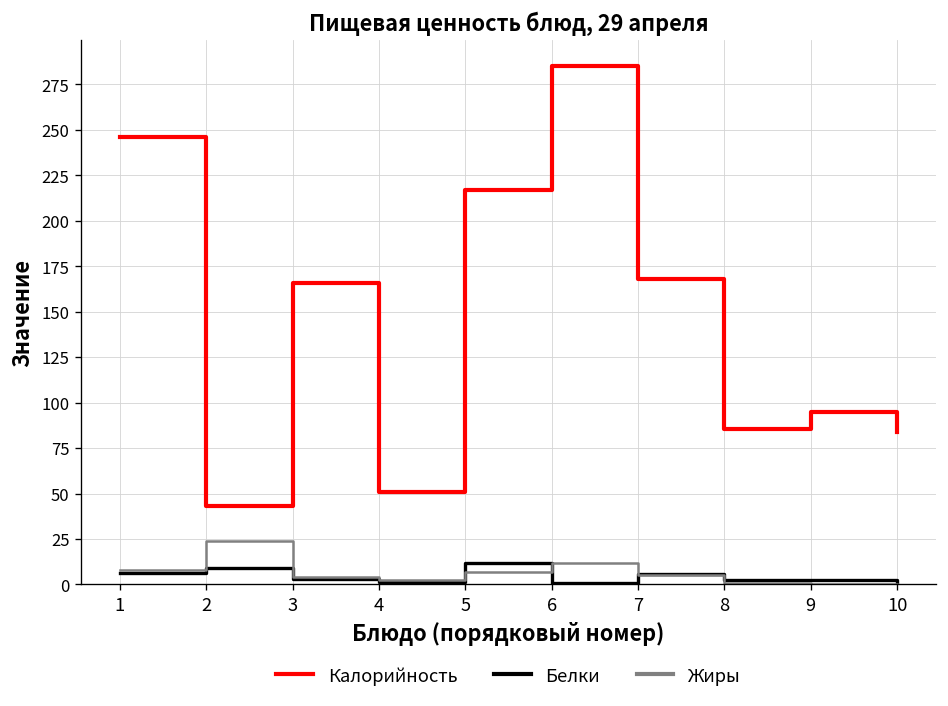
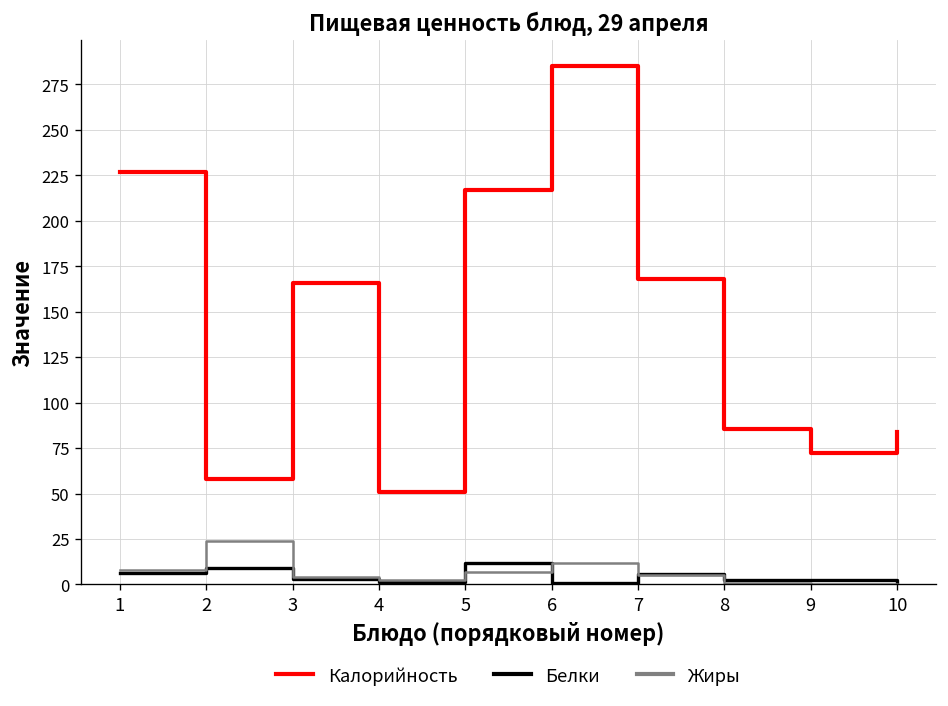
  {
    "Калорийность": {
-     "1": 246,
-     "2": 43,
+     "1": 227,
+     "2": 58,
      "3": 166,
      "4": 51,
      "5": 217,
      "6": 285,
      "7": 168,
      "8": 86,
-     "9": 95,
+     "9": 72,
      "10": 84
    },
    "Белки": {
      "2": 9,
      "5": 12,
      "6": 1,
      "9": 3
    },
    "Жиры": {
      "2": 24,
      "5": 7,
      "6": 12,
      "9": 0
    }
  }
